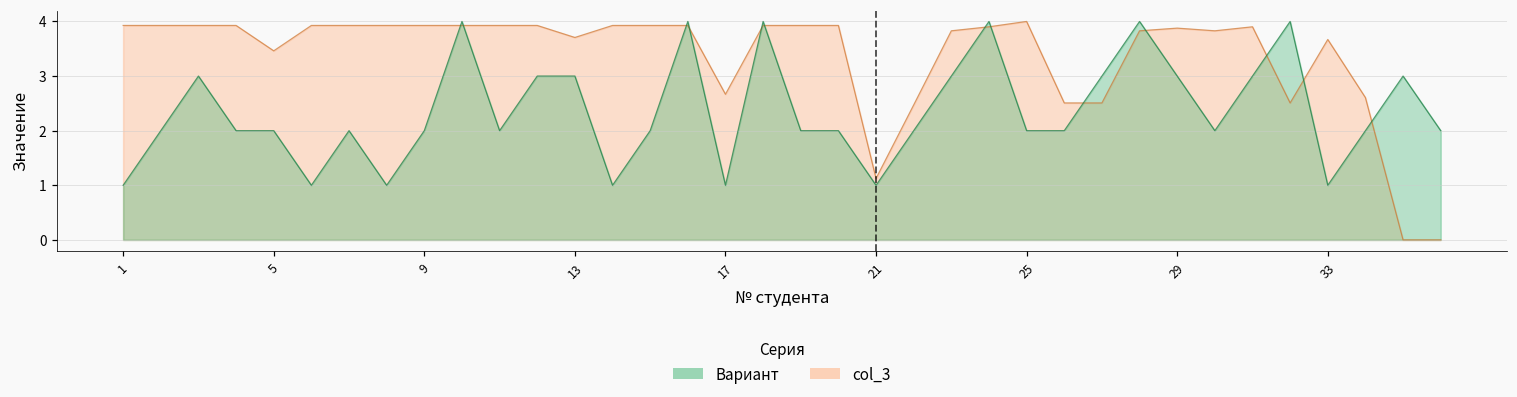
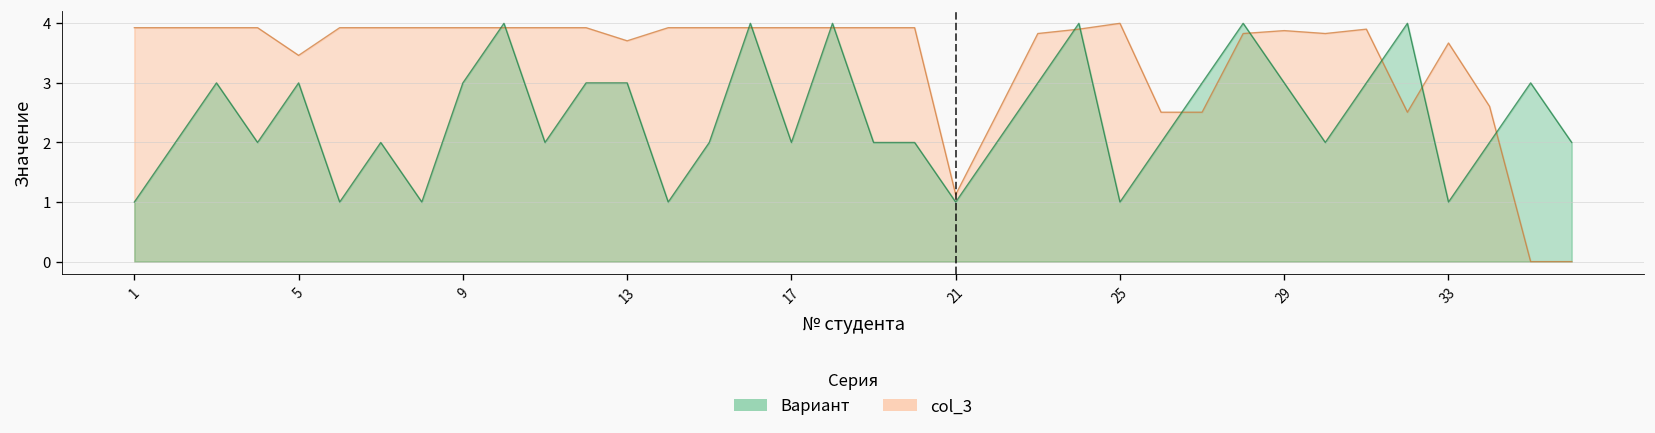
  {
    "col_3": {
      "1": 3.9,
      "5": 3.5,
      "9": 3.9,
      "13": 3.7,
-     "17": 2.7,
+     "17": 3.9,
      "21": 1.1,
      "25": 4.0,
      "29": 3.9,
      "33": 3.7
    },
    "Вариант": {
      "1": 1,
-     "5": 2,
-     "9": 2,
+     "5": 3,
+     "9": 3,
      "13": 3,
-     "17": 1,
+     "17": 2,
      "21": 1,
-     "25": 2,
+     "25": 1,
      "29": 3,
      "33": 1
    }
  }
